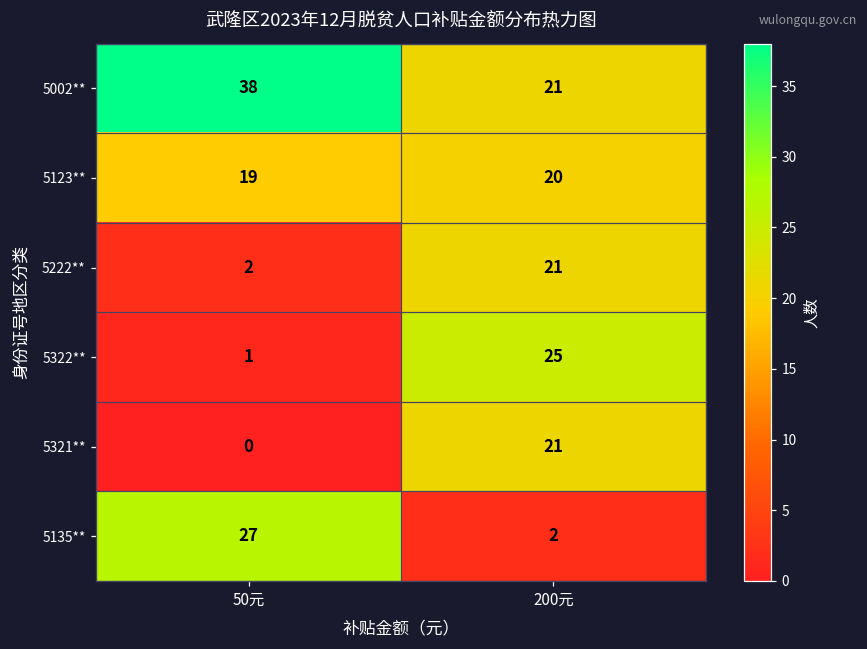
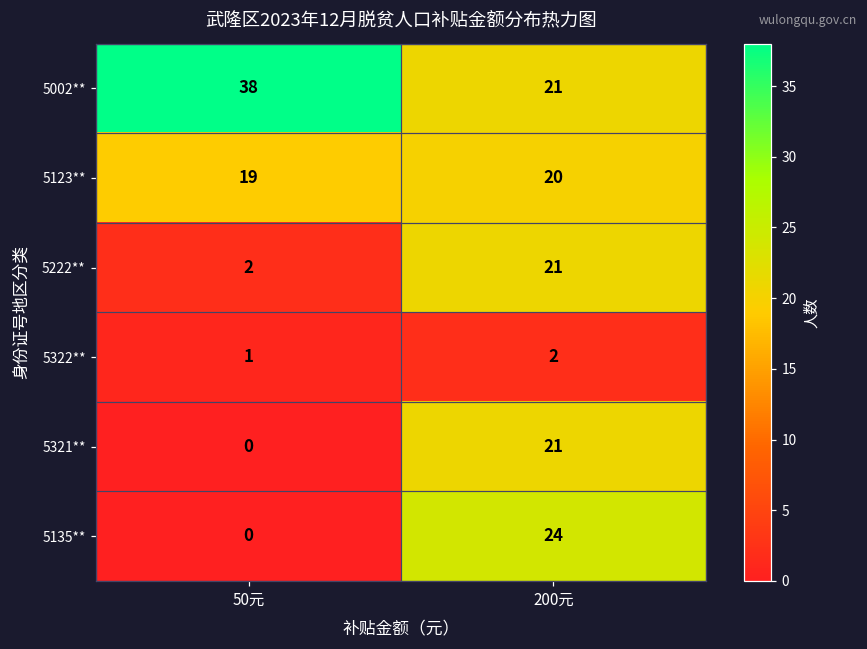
  {
    "5002**": {
      "50元": 38,
      "200元": 21
    },
    "5123**": {
      "50元": 19,
      "200元": 20
    },
    "5222**": {
      "50元": 2,
      "200元": 21
    },
    "5322**": {
      "50元": 1,
-     "200元": 25
+     "200元": 2
    },
    "5321**": {
      "50元": 0,
      "200元": 21
    },
    "5135**": {
-     "50元": 27,
-     "200元": 2
+     "50元": 0,
+     "200元": 24
    }
  }
